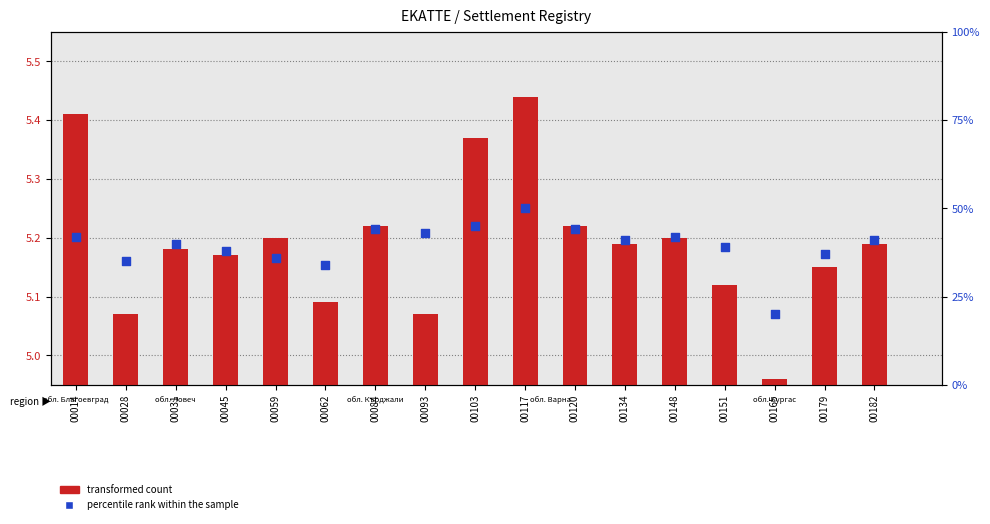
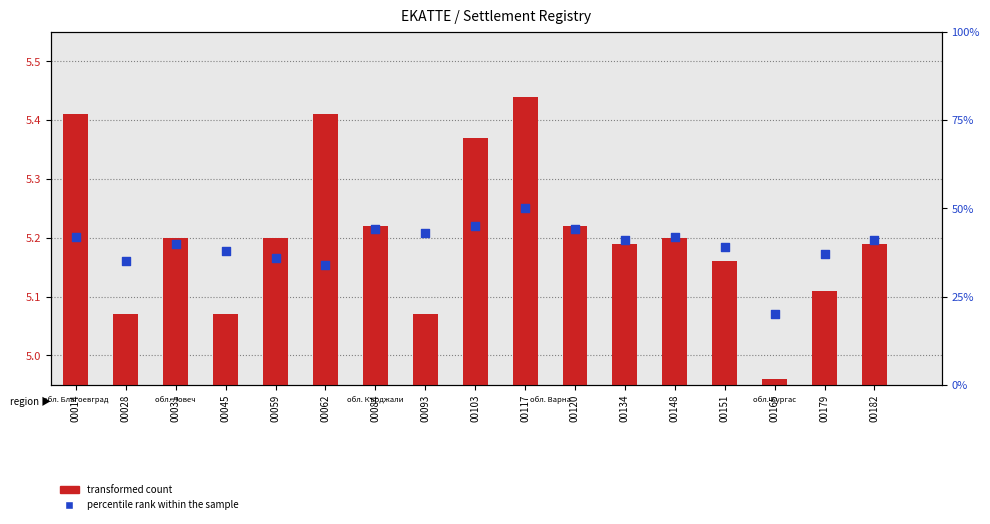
  {
    "transformed count": {
      "00014": 5.41,
      "00028": 5.07,
-     "00031": 5.18,
-     "00045": 5.17,
+     "00031": 5.20,
+     "00045": 5.07,
      "00059": 5.20,
-     "00062": 5.09,
+     "00062": 5.41,
      "00084": 5.22,
      "00093": 5.07,
      "00103": 5.37,
      "00117": 5.44,
      "00120": 5.22,
      "00134": 5.19,
      "00148": 5.20,
-     "00151": 5.12,
+     "00151": 5.16,
      "00165": 4.96,
-     "00179": 5.15,
+     "00179": 5.11,
      "00182": 5.19
    }
  }
